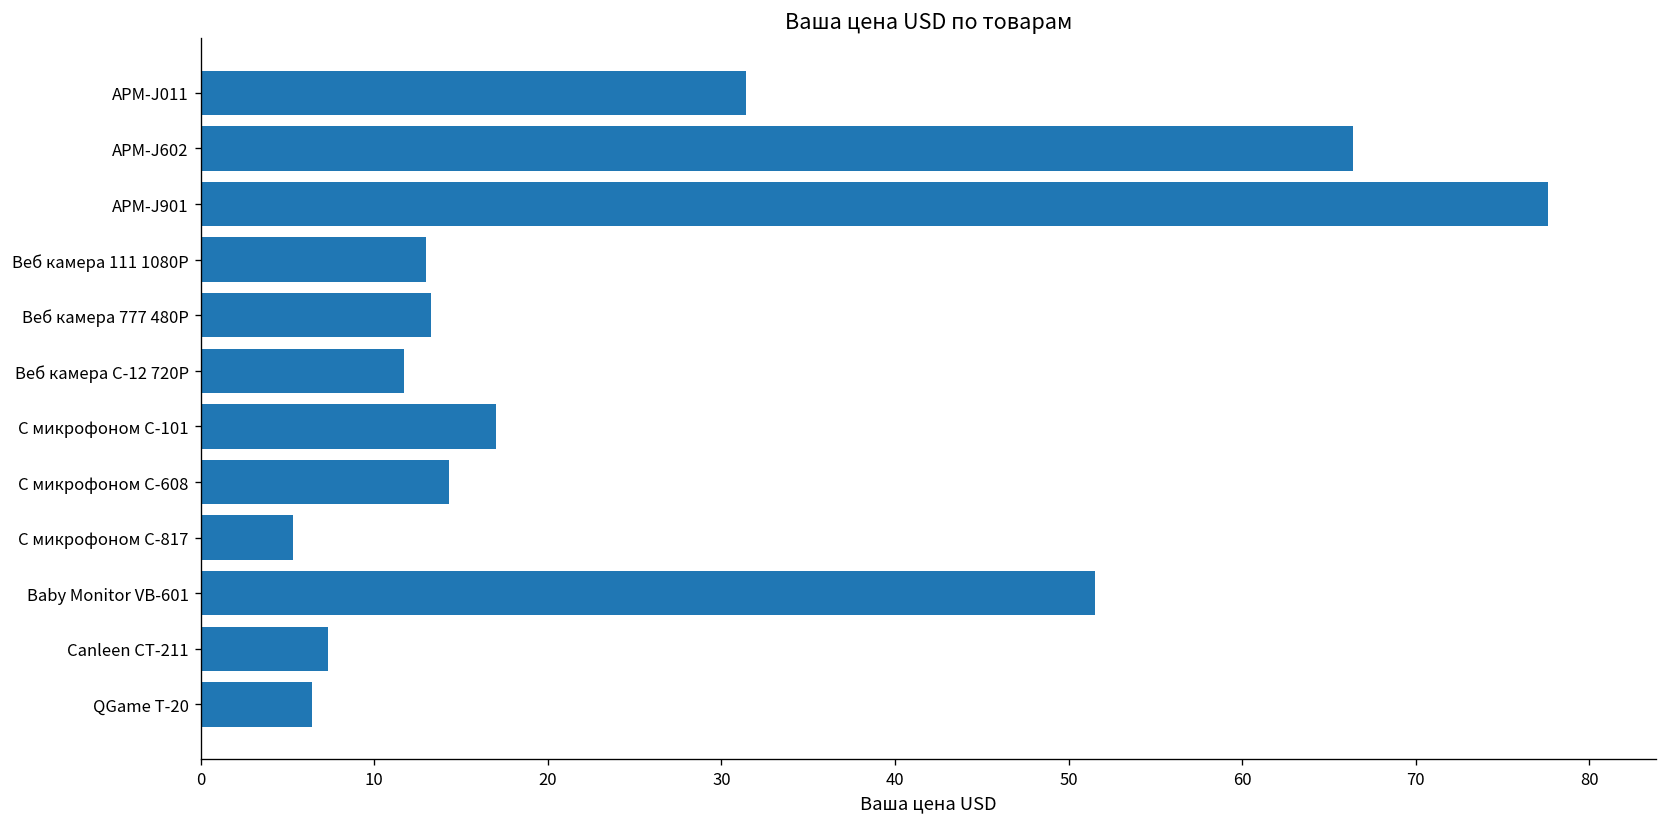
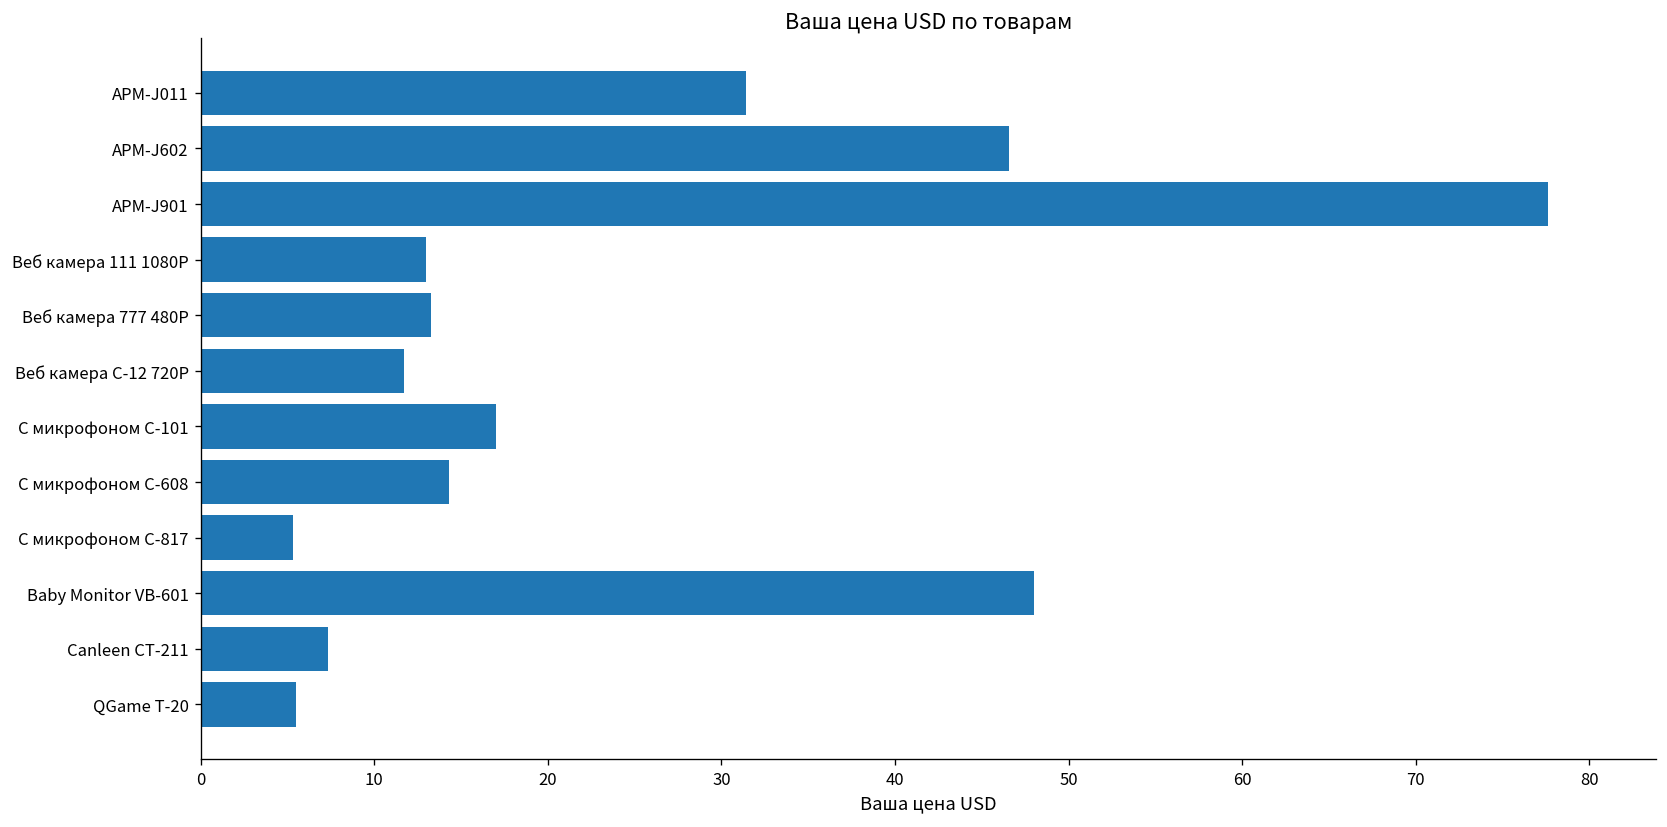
  {
    "APM-J011": 31.4,
-   "APM-J602": 66.4,
+   "APM-J602": 46.6,
    "APM-J901": 77.6,
    "Веб камера 111 1080P": 13.0,
    "Веб камера 777 480P": 13.3,
    "Веб камера C-12 720P": 11.7,
    "С микрофоном C-101": 17.0,
    "С микрофоном C-608": 14.3,
    "С микрофоном C-817": 5.3,
-   "Baby Monitor VB-601": 51.5,
+   "Baby Monitor VB-601": 48.0,
    "Canleen CT-211": 7.4,
-   "QGame T-20": 6.4
+   "QGame T-20": 5.5
  }
